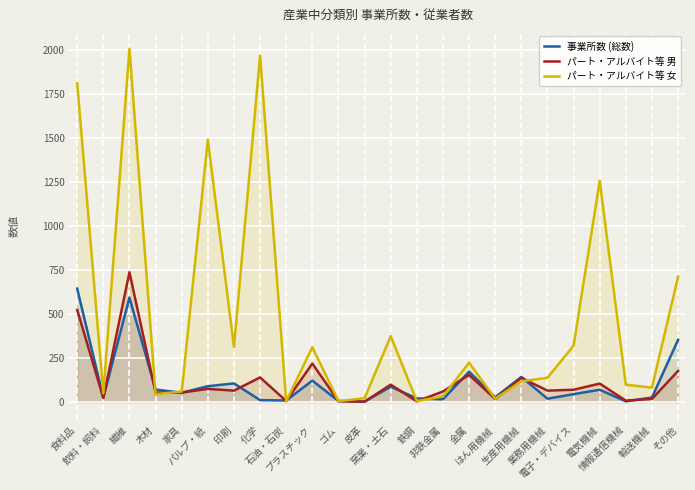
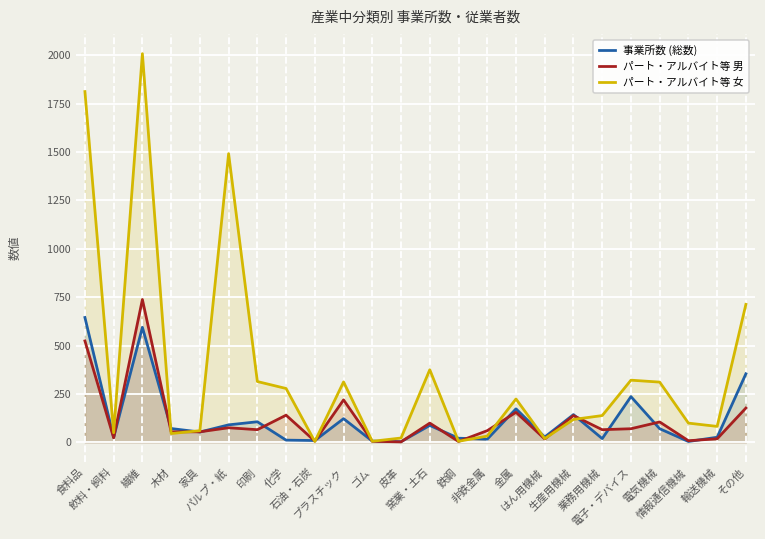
  {
    "事業所数 (総数)": {
      "食料品": 650,
      "繊維": 590,
      "木材": 70,
      "パルプ・紙": 90,
      "印刷": 110,
      "化学": 10,
      "プラスチック": 120,
      "鉄鋼": 20,
      "非鉄金属": 20,
      "金属": 170,
      "業務用機械": 20,
-     "電子・デバイス": 50,
+     "電子・デバイス": 240,
      "電気機械": 70,
      "その他": 350
    },
    "パート・アルバイト等 男": {
      "食料品": 520,
      "繊維": 740,
      "パルプ・紙": 80,
      "印刷": 70,
      "化学": 140,
      "プラスチック": 220,
      "非鉄金属": 60,
      "金属": 160,
      "業務用機械": 70,
      "電子・デバイス": 70,
      "電気機械": 110,
      "その他": 180
    },
    "パート・アルバイト等 女": {
      "食料品": 1810,
      "飲料・飼料": 50,
      "繊維": 2010,
      "パルプ・紙": 1490,
      "印刷": 310,
-     "化学": 1970,
+     "化学": 280,
      "プラスチック": 310,
      "皮革": 20,
      "窯業・土石": 380,
      "非鉄金属": 30,
      "金属": 220,
      "生産用機械": 120,
      "業務用機械": 140,
      "電子・デバイス": 320,
-     "電気機械": 1260,
+     "電気機械": 310,
      "情報通信機械": 100,
      "輸送機械": 80,
      "その他": 710
    }
  }
